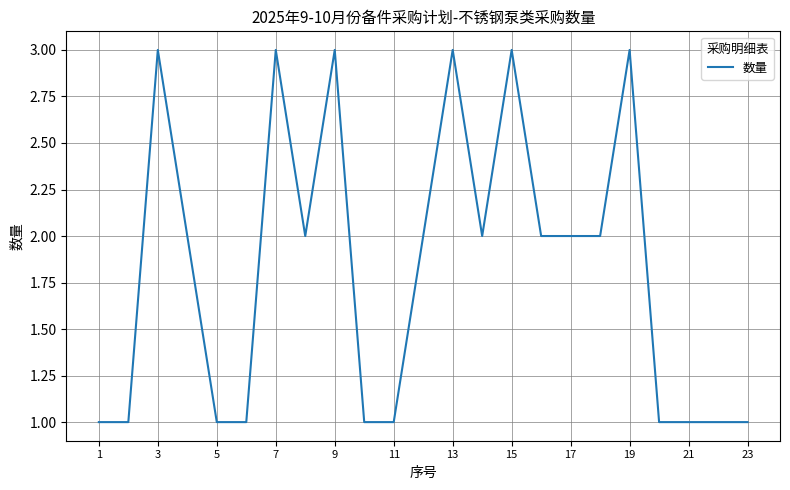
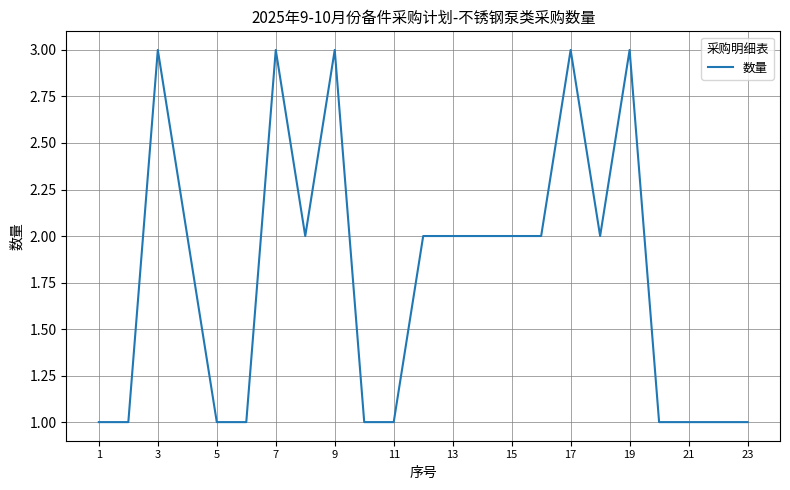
  {
    "1": 1,
    "3": 3,
    "5": 1,
    "7": 3,
    "9": 3,
    "11": 1,
-   "13": 3,
-   "15": 3,
-   "17": 2,
+   "13": 2,
+   "15": 2,
+   "17": 3,
    "19": 3,
    "21": 1,
    "23": 1
  }
